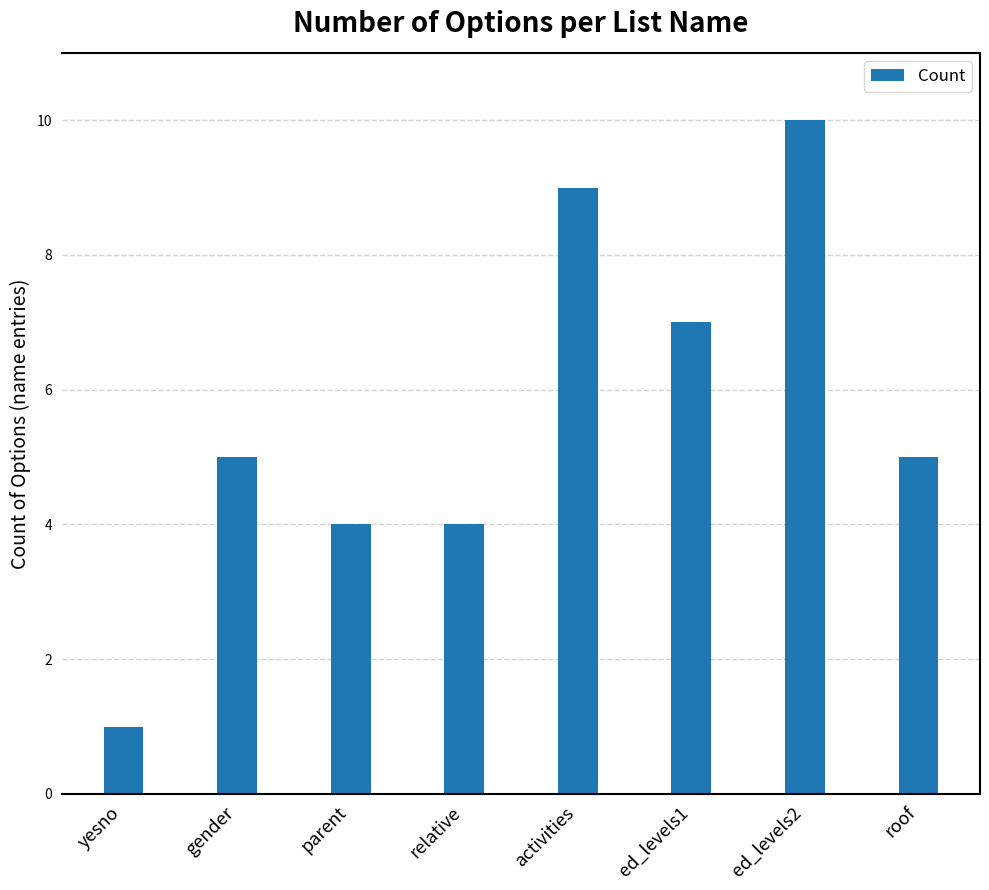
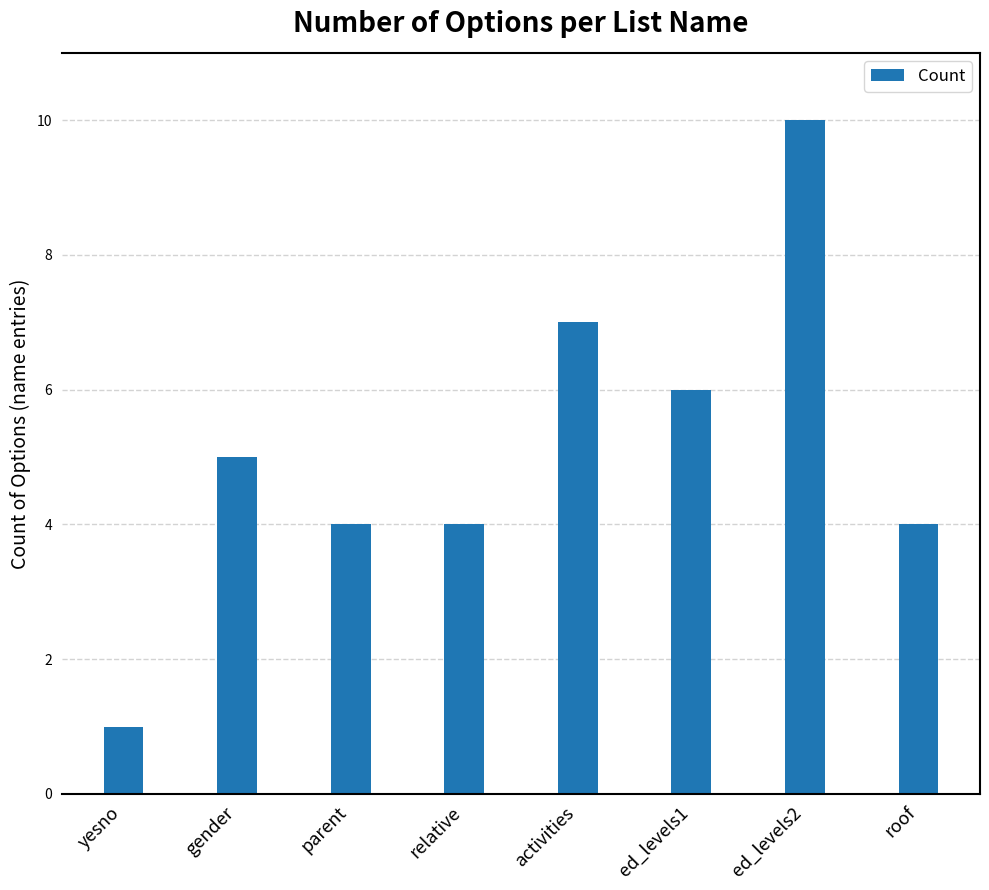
  {
    "yesno": 1,
    "gender": 5,
    "parent": 4,
    "relative": 4,
-   "activities": 9,
-   "ed_levels1": 7,
+   "activities": 7,
+   "ed_levels1": 6,
    "ed_levels2": 10,
-   "roof": 5
+   "roof": 4
  }
